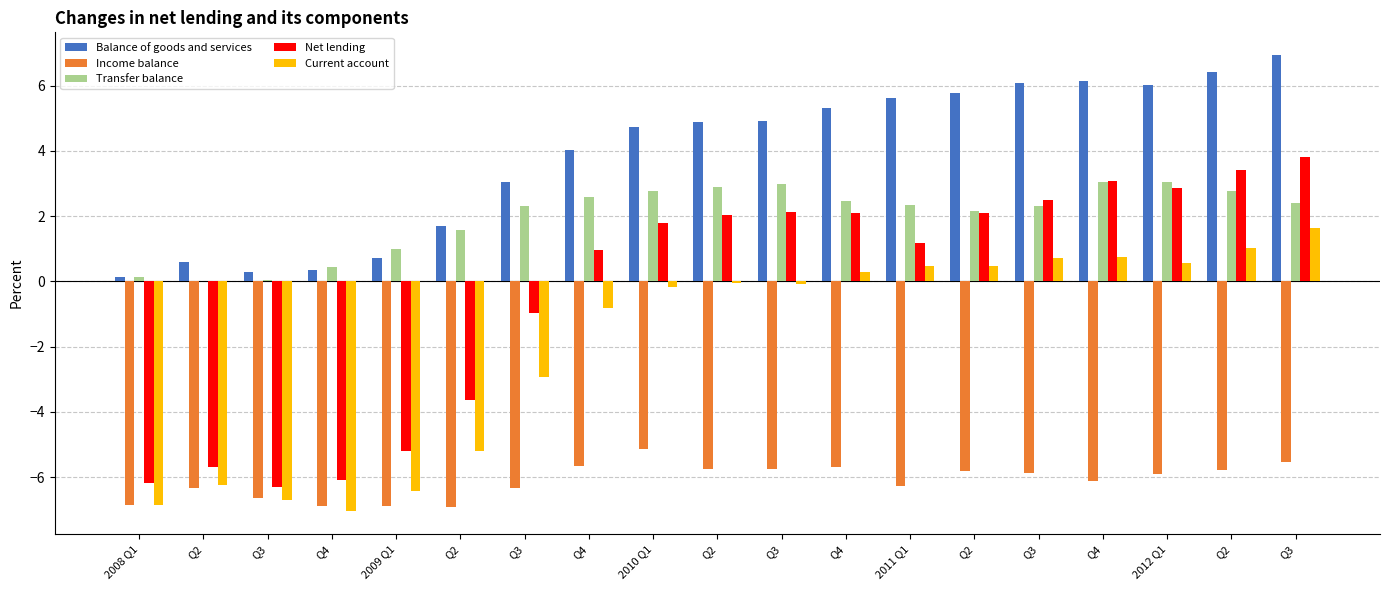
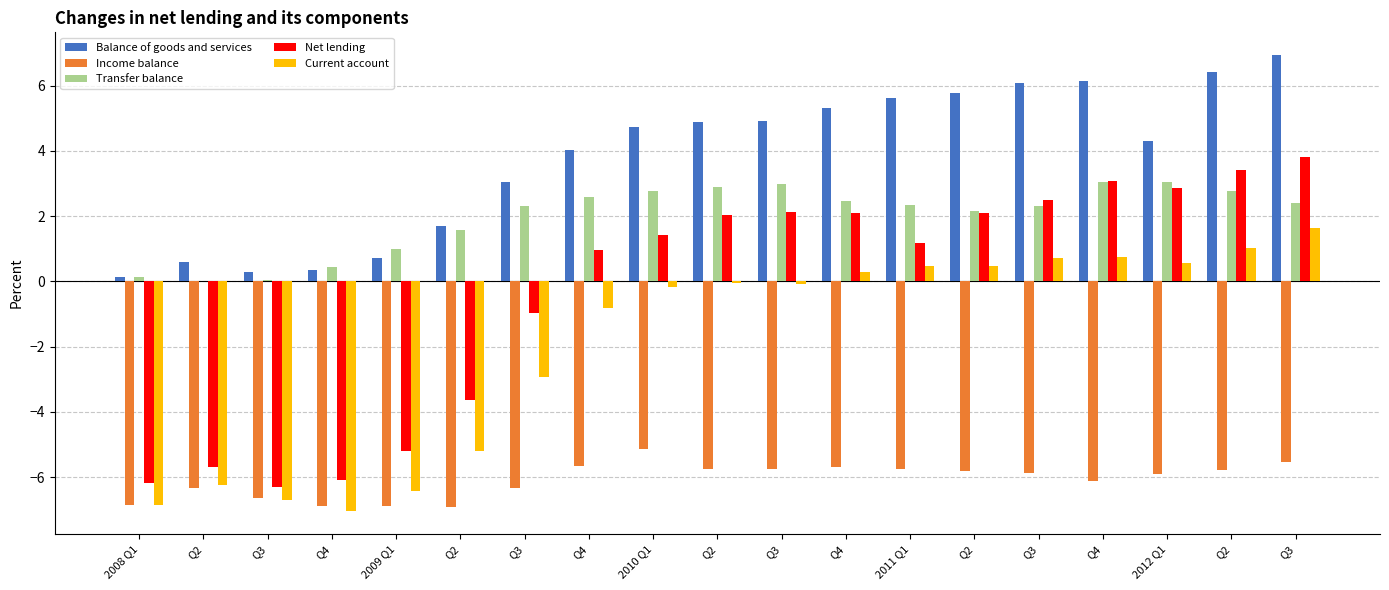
  {
    "Balance of goods and services": {
      "2008 Q1": 0.1,
      "2009 Q1": 0.7,
      "2010 Q1": 4.7,
      "2011 Q1": 5.6,
-     "2012 Q1": 6.0
+     "2012 Q1": 4.3
    },
    "Income balance": {
      "2008 Q1": -6.9,
      "2009 Q1": -6.9,
      "2010 Q1": -5.1,
-     "2011 Q1": -6.3,
+     "2011 Q1": -5.8,
      "2012 Q1": -5.9
    },
    "Transfer balance": {
      "2008 Q1": 0.1,
      "2009 Q1": 1.0,
      "2010 Q1": 2.8,
      "2011 Q1": 2.4,
      "2012 Q1": 3.1
    },
    "Net lending": {
      "2008 Q1": -6.2,
      "2009 Q1": -5.2,
-     "2010 Q1": 1.8,
+     "2010 Q1": 1.4,
      "2011 Q1": 1.2,
      "2012 Q1": 2.9
    },
    "Current account": {
      "2008 Q1": -6.9,
      "2009 Q1": -6.4,
      "2010 Q1": -0.2,
      "2011 Q1": 0.5,
      "2012 Q1": 0.6
    }
  }
